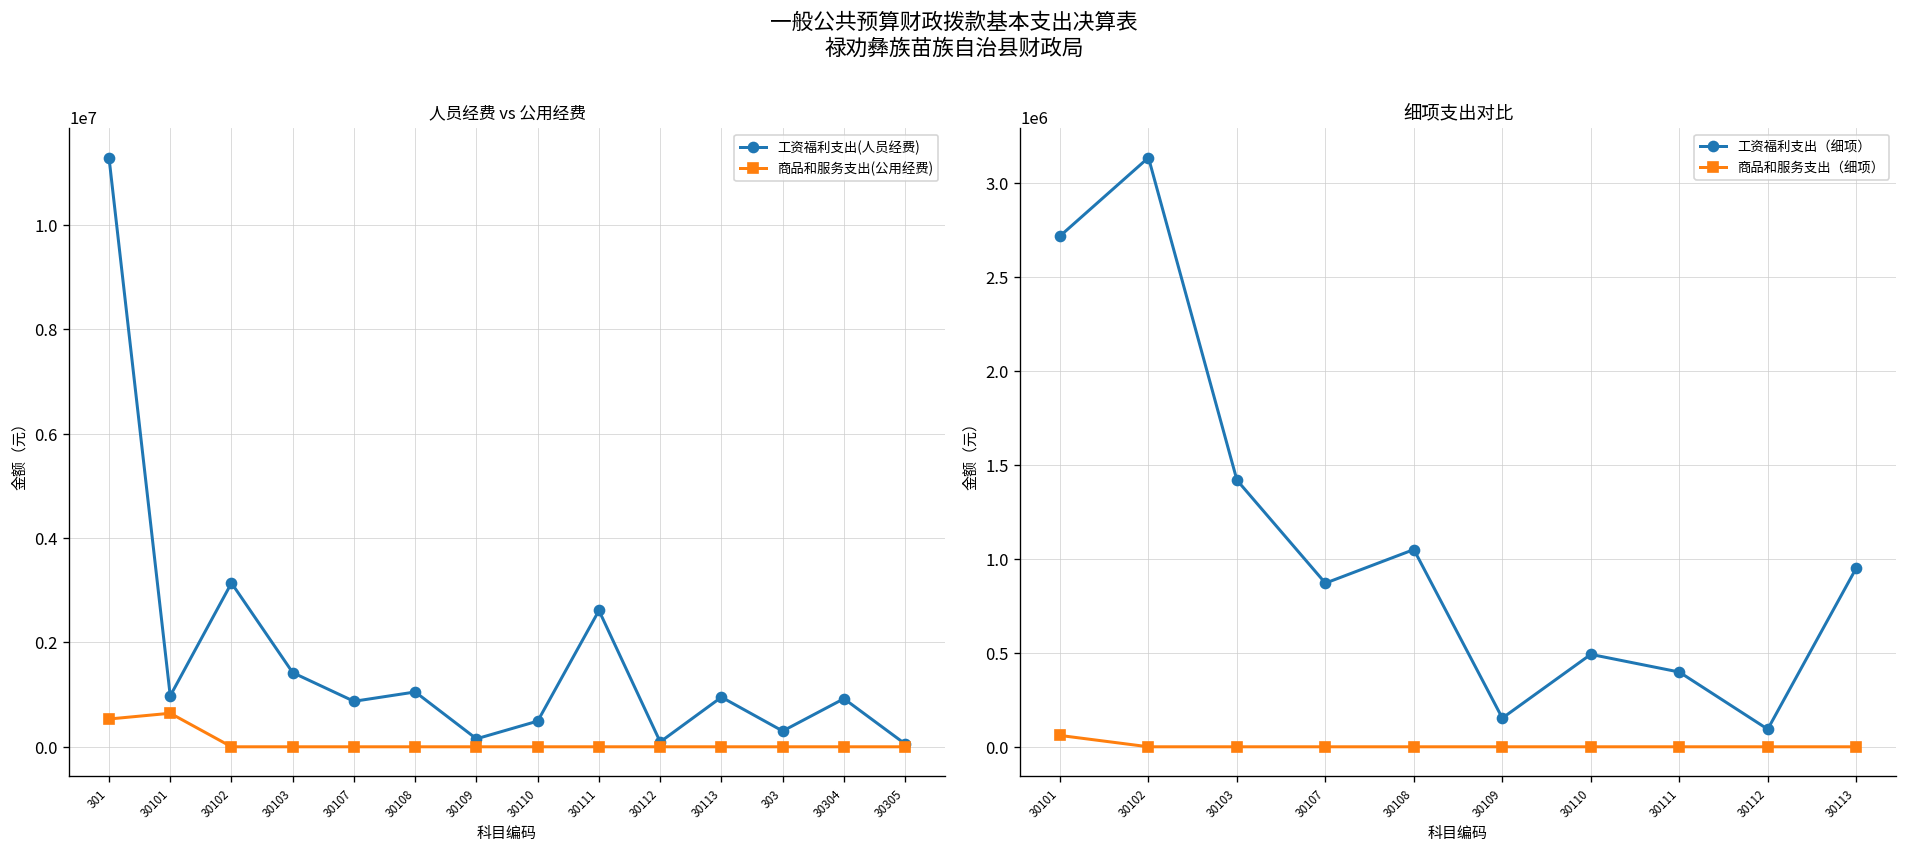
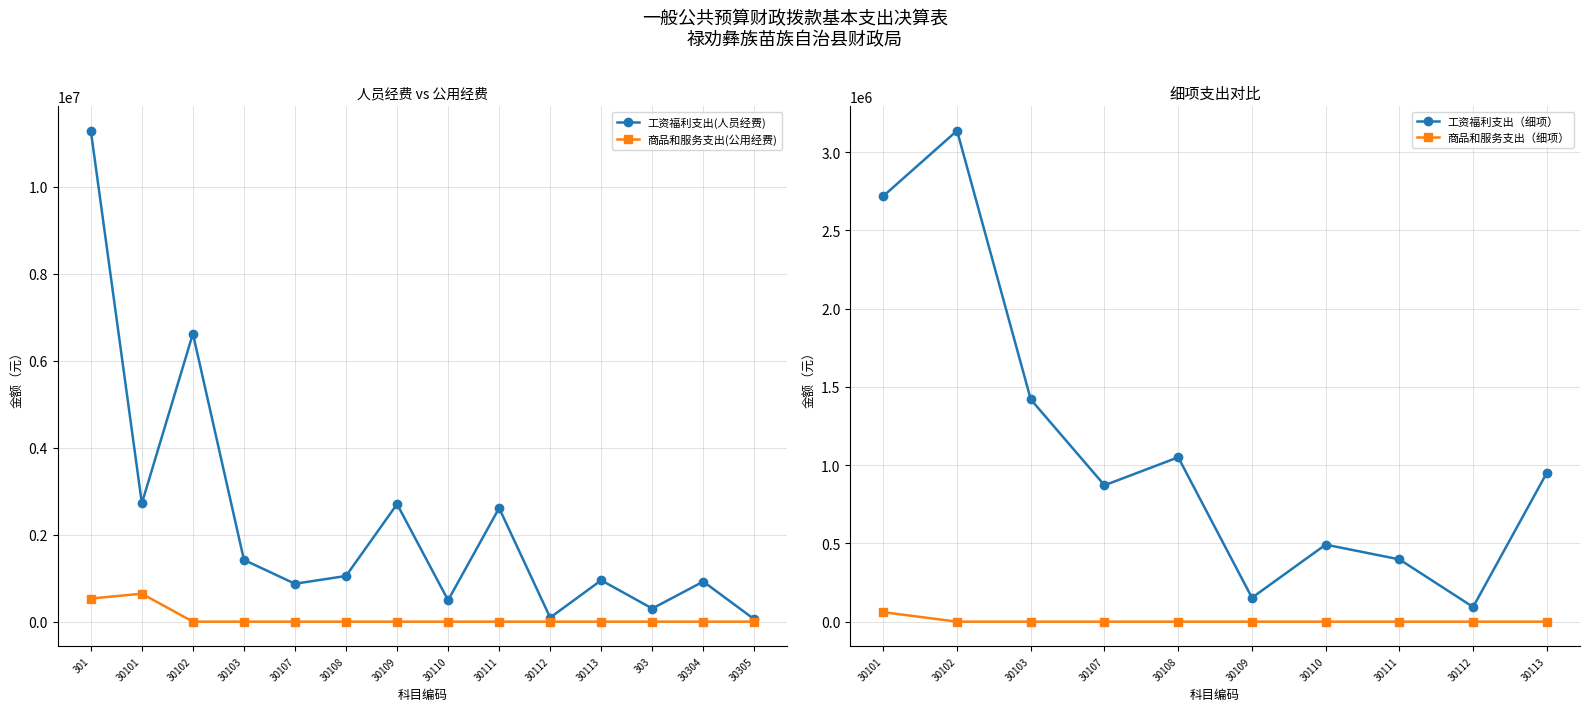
  {
    "人员经费 vs 公用经费": {
      "工资福利支出(人员经费)": {
        "301": 11300000,
-       "30101": 1000000,
-       "30102": 3100000,
+       "30101": 2700000,
+       "30102": 6600000,
        "30103": 1400000,
        "30107": 900000,
        "30108": 1100000,
-       "30109": 200000,
+       "30109": 2700000,
        "30110": 500000,
        "30111": 2600000,
        "30112": 100000,
        "30113": 1000000,
        "303": 300000,
        "30304": 900000
      },
      "商品和服务支出(公用经费)": {
        "301": 500000,
        "30101": 600000,
        "30102": 0,
        "30103": 0,
        "30107": 0,
        "30108": 0,
        "30109": 0,
        "30110": 0,
        "30111": 0,
        "30112": 0,
        "30113": 0,
        "303": 0,
        "30304": 0
      }
    },
    "细项支出对比": {
      "工资福利支出（细项）": {
        "30101": 2720000,
        "30102": 3140000,
        "30103": 1420000,
        "30107": 870000,
        "30108": 1050000,
        "30109": 150000,
        "30110": 490000,
        "30111": 400000,
        "30112": 90000,
        "30113": 950000
      },
      "商品和服务支出（细项）": {
        "30101": 60000,
        "30102": 0,
        "30103": 0,
        "30107": 0,
        "30108": 0,
        "30109": 0,
        "30110": 0,
        "30111": 0,
        "30112": 0,
        "30113": 0
      }
    }
  }
